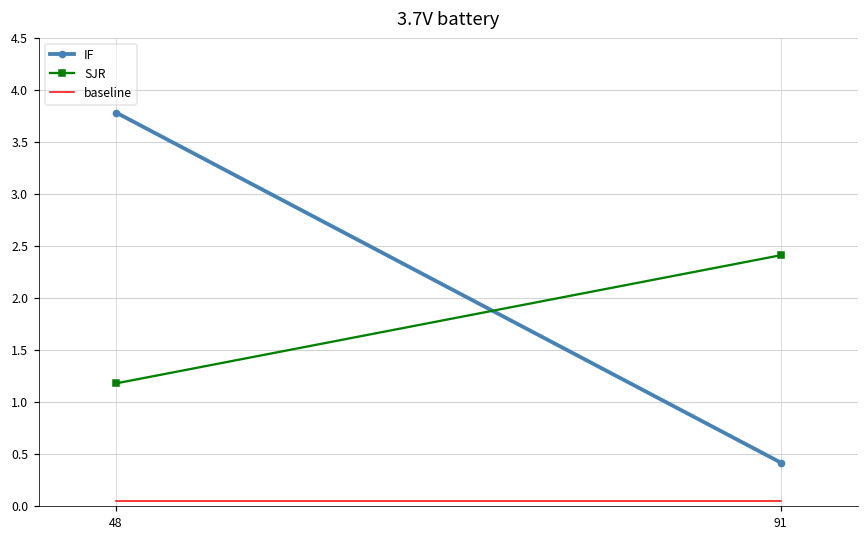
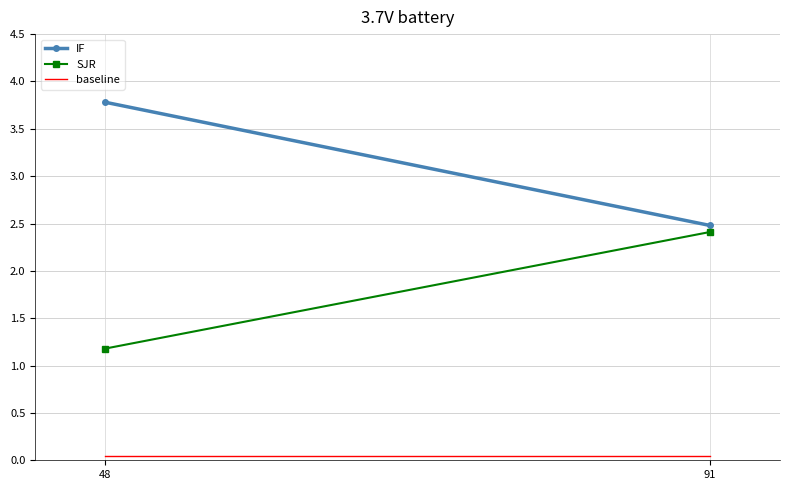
  {
    "IF": {
      "48": 3.8,
-     "91": 0.4
+     "91": 2.5
    },
    "SJR": {
      "48": 1.2,
      "91": 2.4
    },
    "baseline": {
      "48": 0.1,
      "91": 0.1
    }
  }
